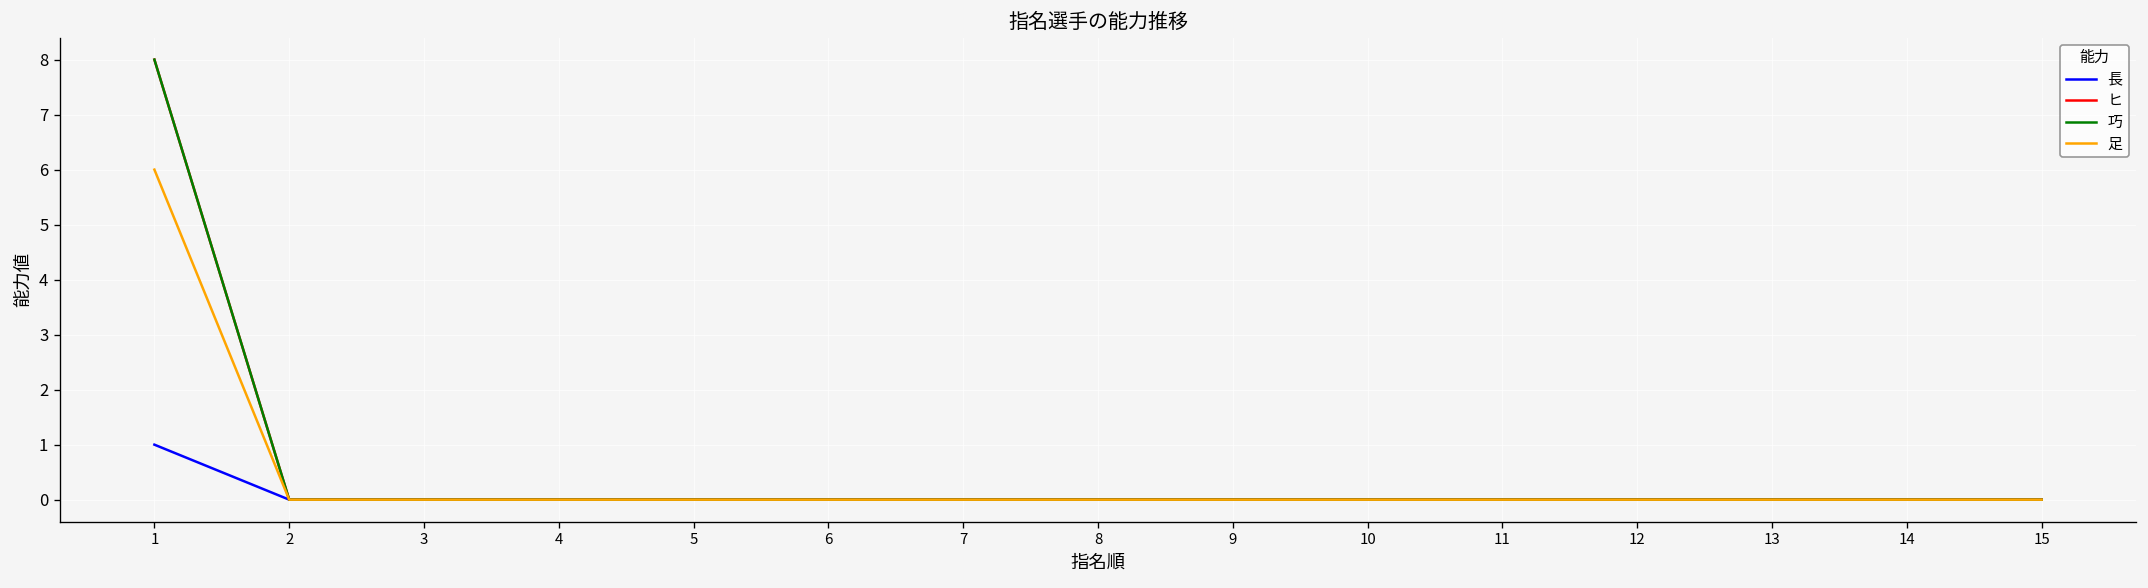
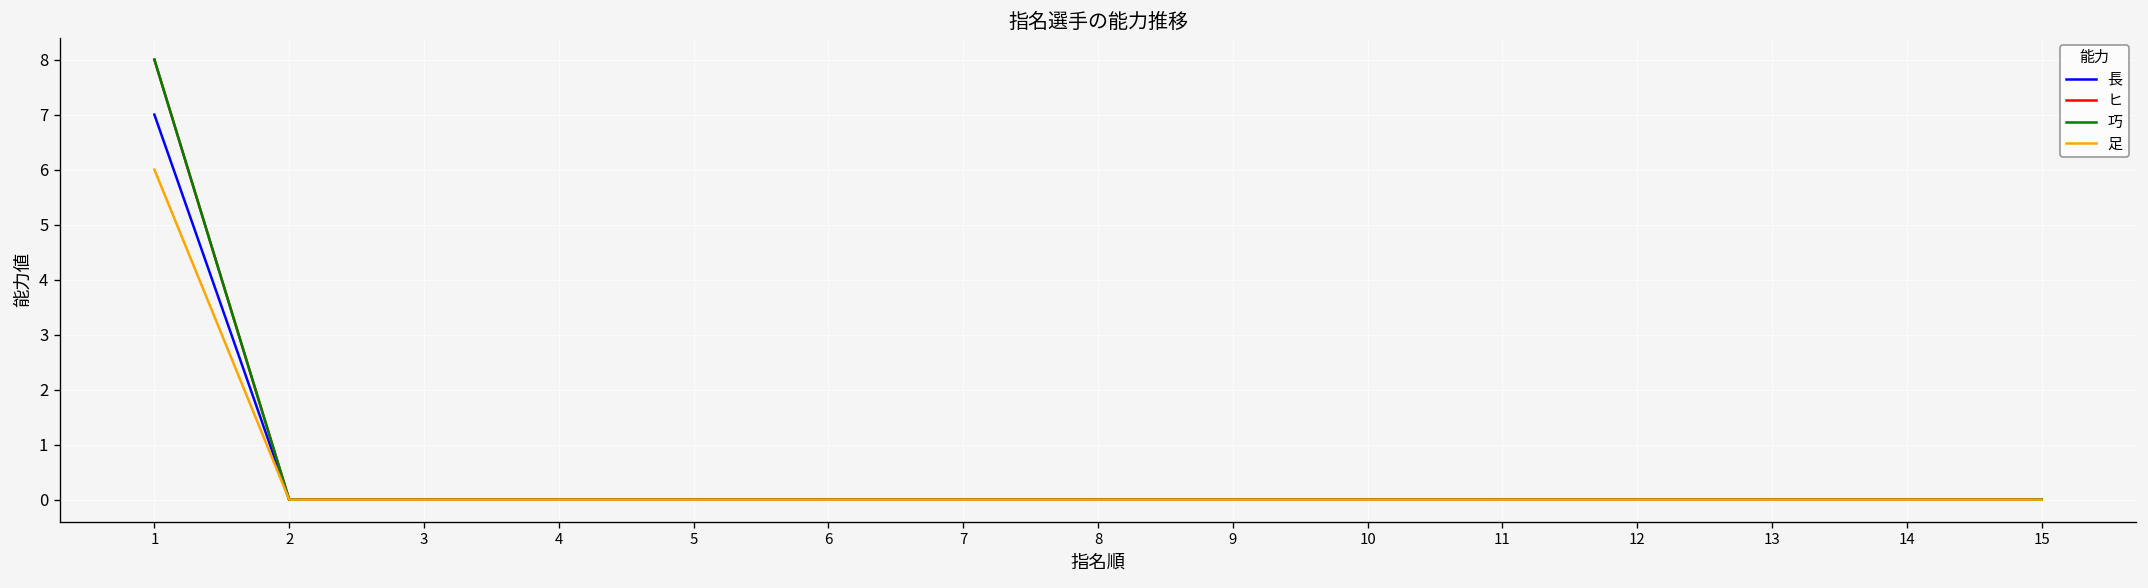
  {
    "長": {
-     "1": 1
+     "1": 7
    },
    "巧": {
      "1": 8
    },
    "足": {
      "1": 6
    }
  }
